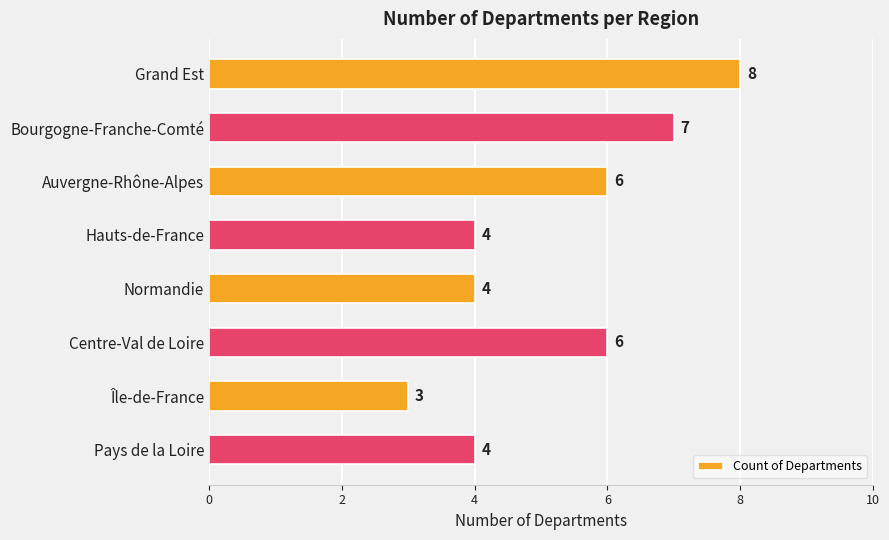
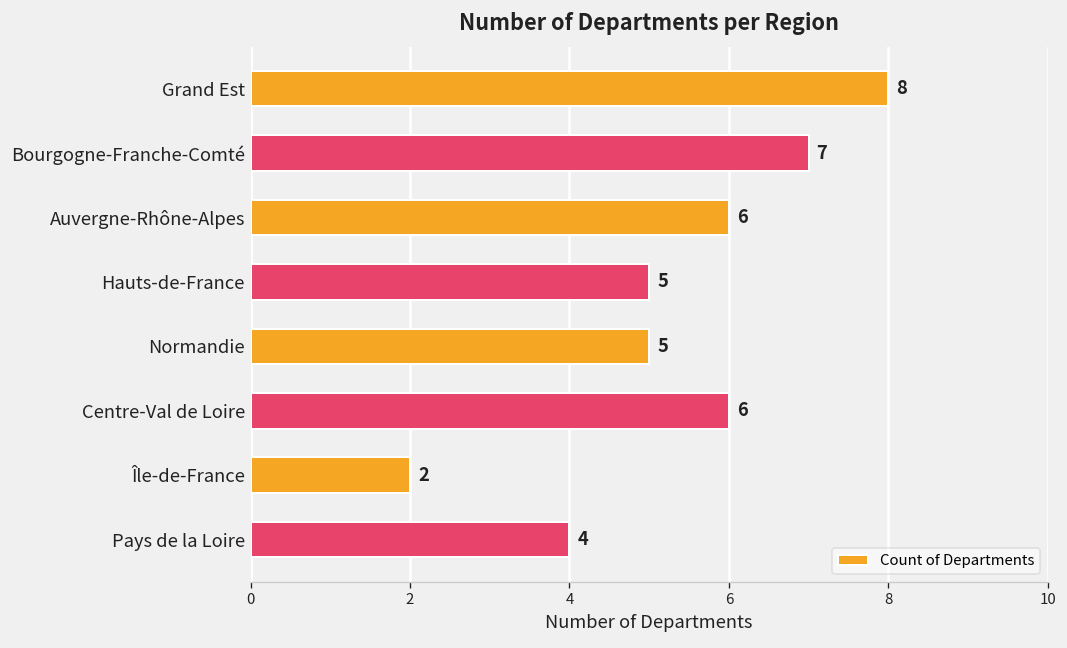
  {
    "Grand Est": 8,
    "Bourgogne-Franche-Comté": 7,
    "Auvergne-Rhône-Alpes": 6,
-   "Hauts-de-France": 4,
-   "Normandie": 4,
+   "Hauts-de-France": 5,
+   "Normandie": 5,
    "Centre-Val de Loire": 6,
-   "Île-de-France": 3,
+   "Île-de-France": 2,
    "Pays de la Loire": 4
  }
